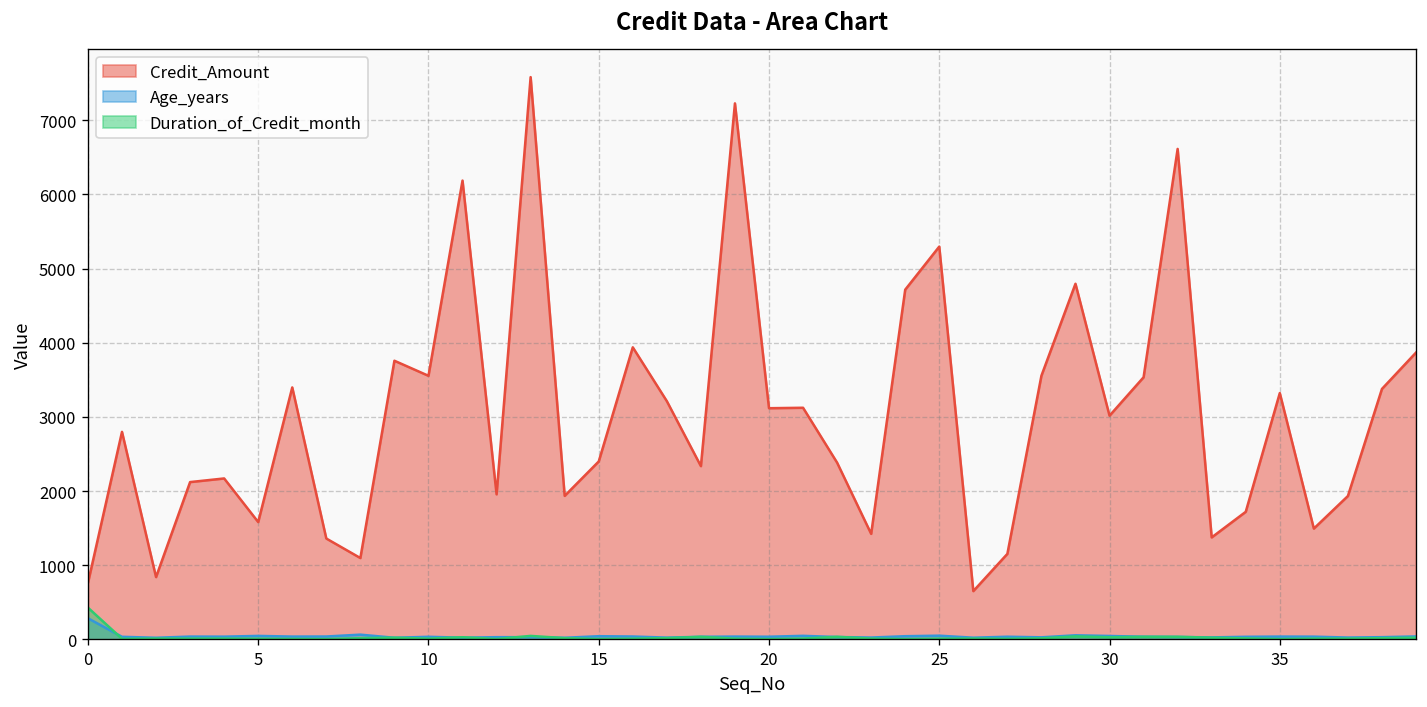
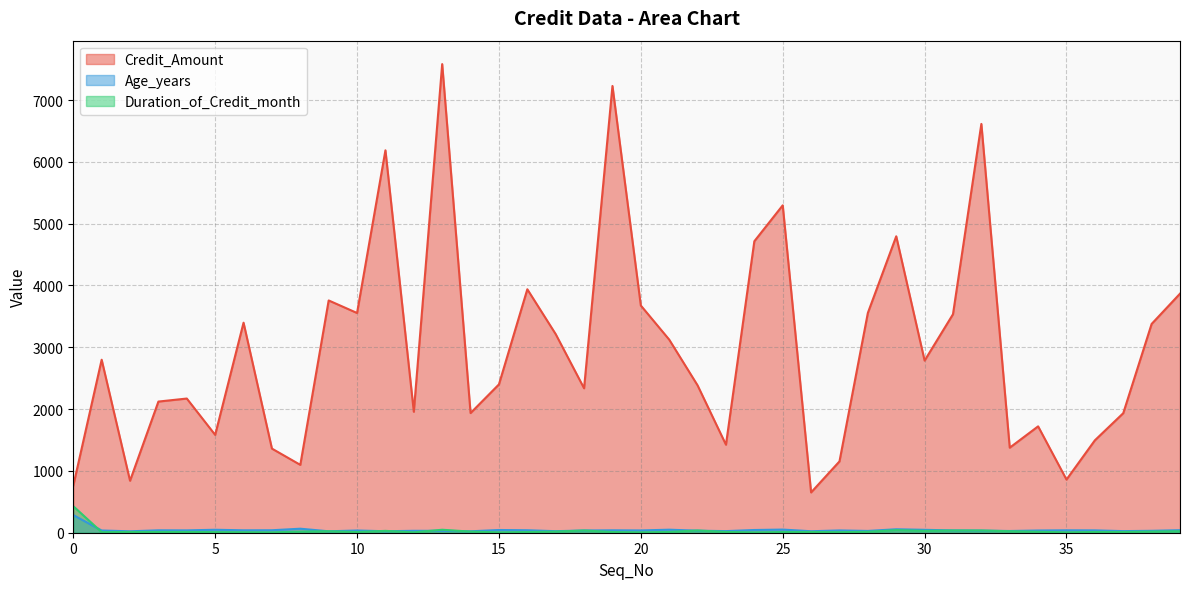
  {
    "Credit_Amount": {
      "0": 800,
      "5": 1600,
      "10": 3600,
      "15": 2400,
-     "20": 3100,
+     "20": 3700,
      "25": 5300,
-     "30": 3000,
-     "35": 3300
+     "30": 2800,
+     "35": 900
    },
    "Age_years": {
      "0": 300
    },
    "Duration_of_Credit_month": {
      "0": 400
    }
  }
